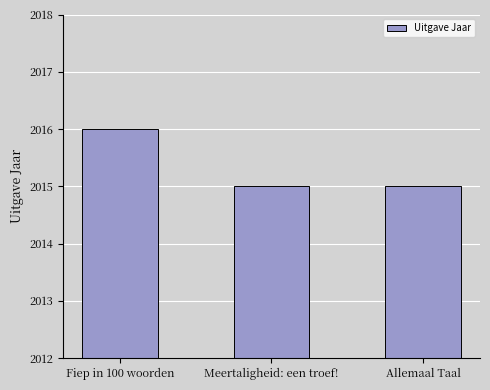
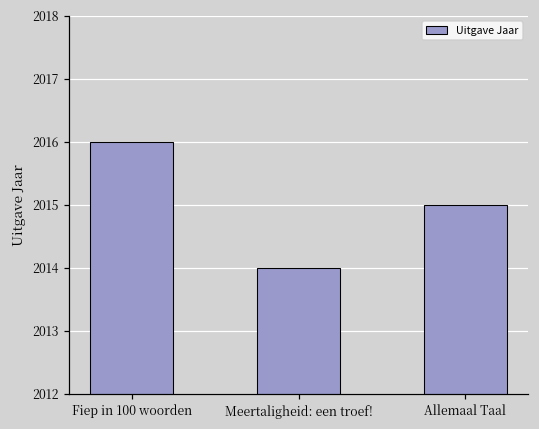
  {
    "Fiep in 100 woorden": 2016,
-   "Meertaligheid: een troef!": 2015,
+   "Meertaligheid: een troef!": 2014,
    "Allemaal Taal": 2015
  }
